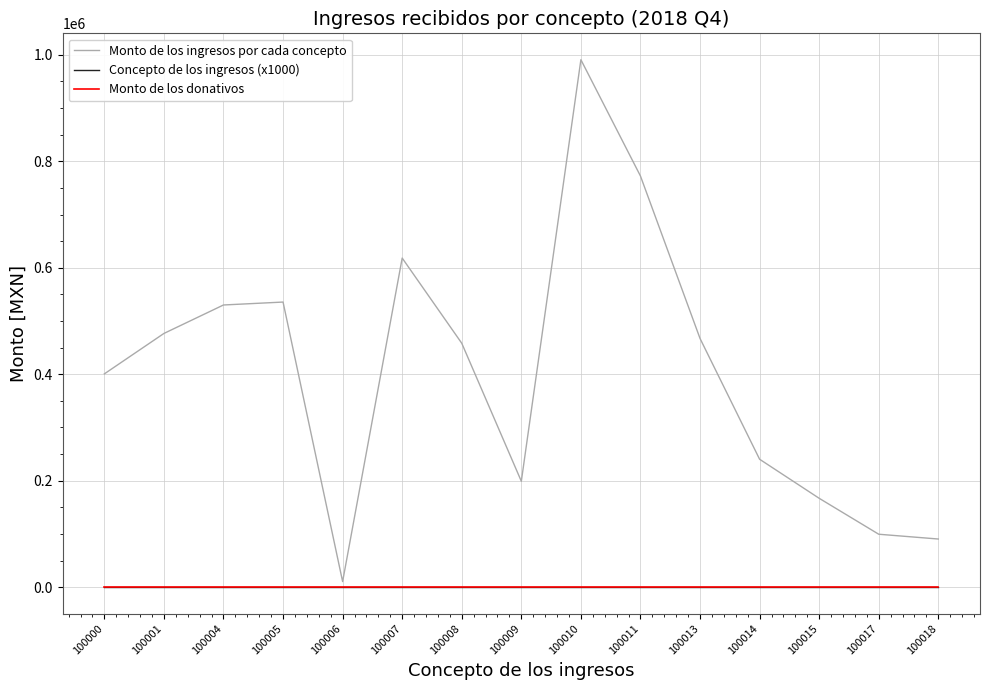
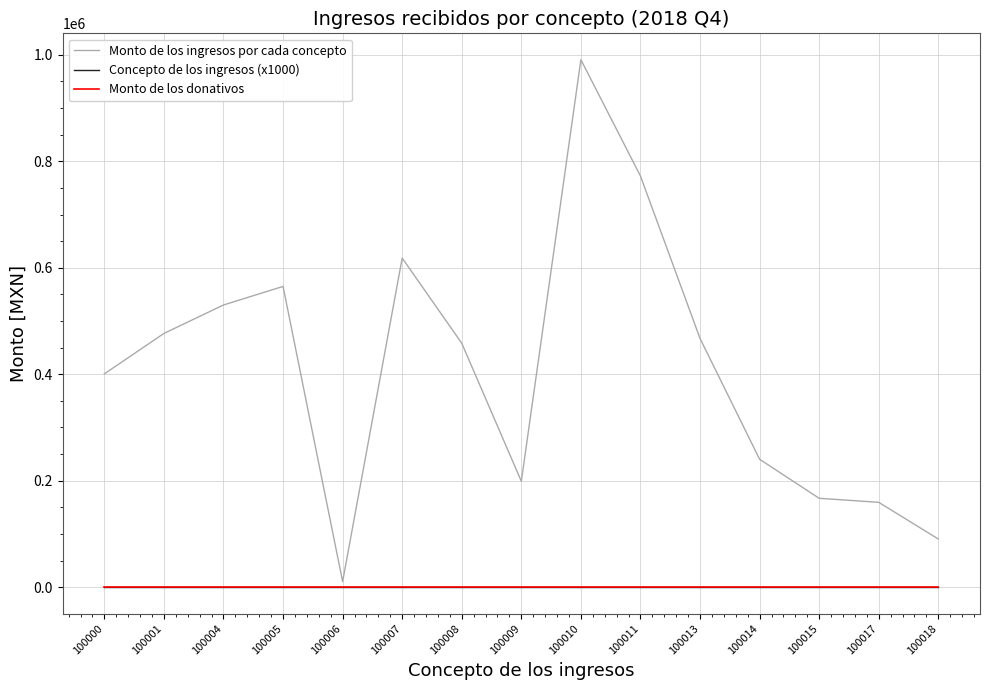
  {
    "Monto de los ingresos por cada concepto": {
      "100000": 400000,
      "100001": 480000,
      "100004": 530000,
-     "100005": 540000,
+     "100005": 570000,
      "100006": 10000,
      "100007": 620000,
      "100008": 460000,
      "100009": 200000,
      "100010": 990000,
      "100011": 770000,
      "100013": 470000,
      "100014": 240000,
      "100015": 170000,
-     "100017": 100000,
+     "100017": 160000,
      "100018": 90000
    },
    "Monto de los donativos": {
      "100000": 0,
      "100001": 0,
      "100004": 0,
      "100005": 0,
      "100006": 0,
      "100007": 0,
      "100008": 0,
      "100009": 0,
      "100010": 0,
      "100011": 0,
      "100013": 0,
      "100014": 0,
      "100015": 0,
      "100017": 0,
      "100018": 0
    }
  }
